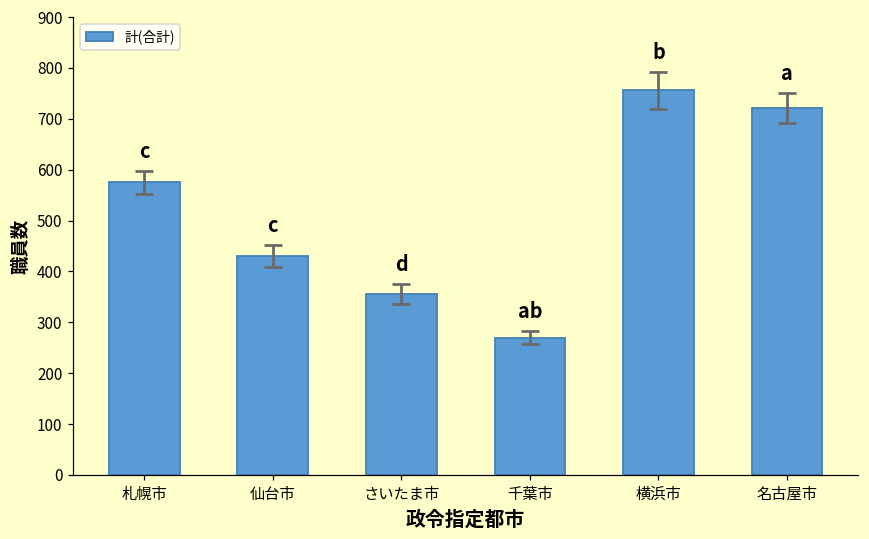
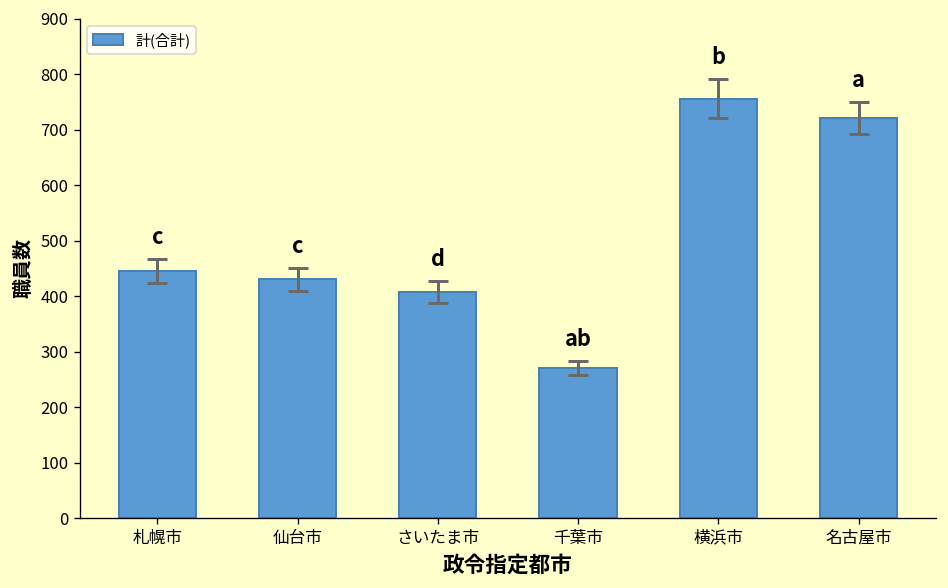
  {
    "計(合計)": {
-     "札幌市": 580,
+     "札幌市": 450,
      "仙台市": 430,
-     "さいたま市": 360,
+     "さいたま市": 410,
      "千葉市": 270,
      "横浜市": 760,
      "名古屋市": 720
    }
  }
